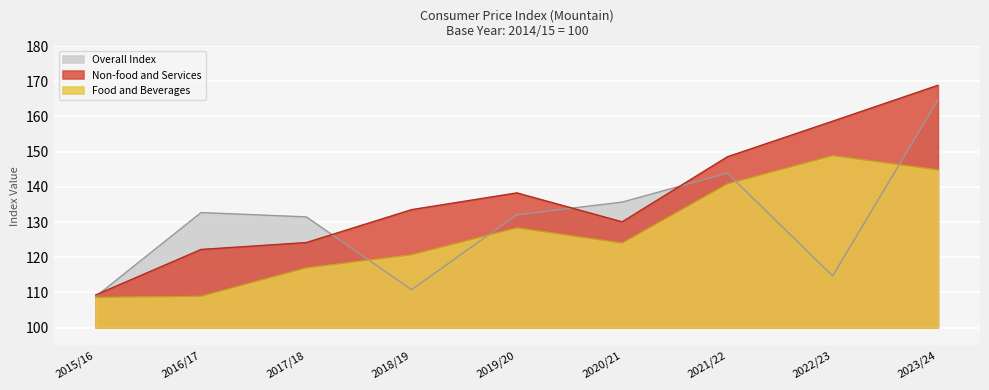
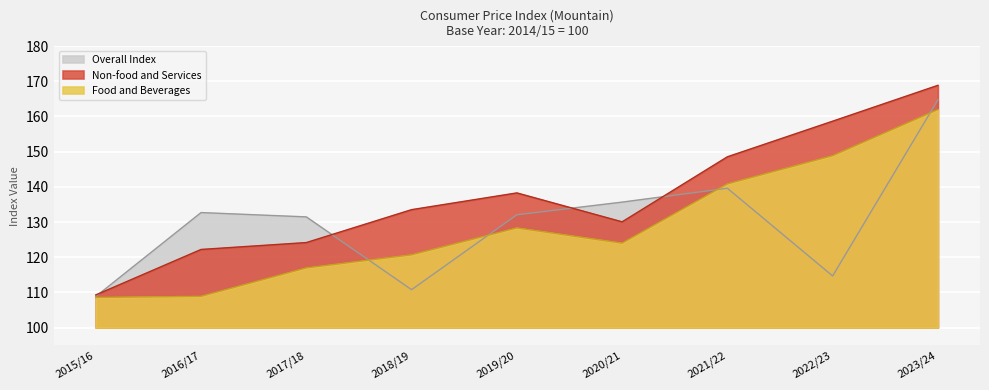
  {
    "Overall Index": {
      "2016/17": 133,
      "2017/18": 131,
      "2018/19": 111,
      "2019/20": 132,
      "2020/21": 136,
-     "2021/22": 144,
+     "2021/22": 140,
      "2022/23": 115,
      "2023/24": 165
    },
    "Non-food and Services": {
      "2016/17": 122,
      "2017/18": 124,
      "2018/19": 134,
      "2019/20": 138,
      "2020/21": 130,
      "2021/22": 149,
      "2022/23": 159,
      "2023/24": 169
    },
    "Food and Beverages": {
      "2016/17": 109,
      "2017/18": 117,
      "2018/19": 121,
      "2019/20": 128,
      "2020/21": 124,
      "2021/22": 141,
      "2022/23": 149,
-     "2023/24": 145
+     "2023/24": 162
    }
  }
